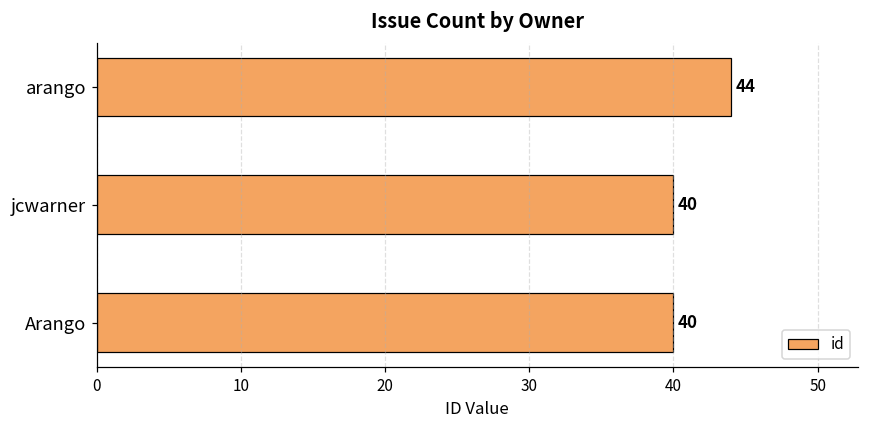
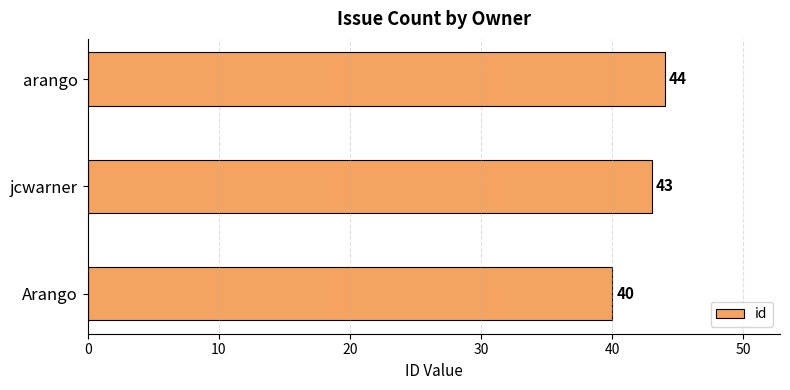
  {
    "arango": 44,
-   "jcwarner": 40,
+   "jcwarner": 43,
    "Arango": 40
  }
